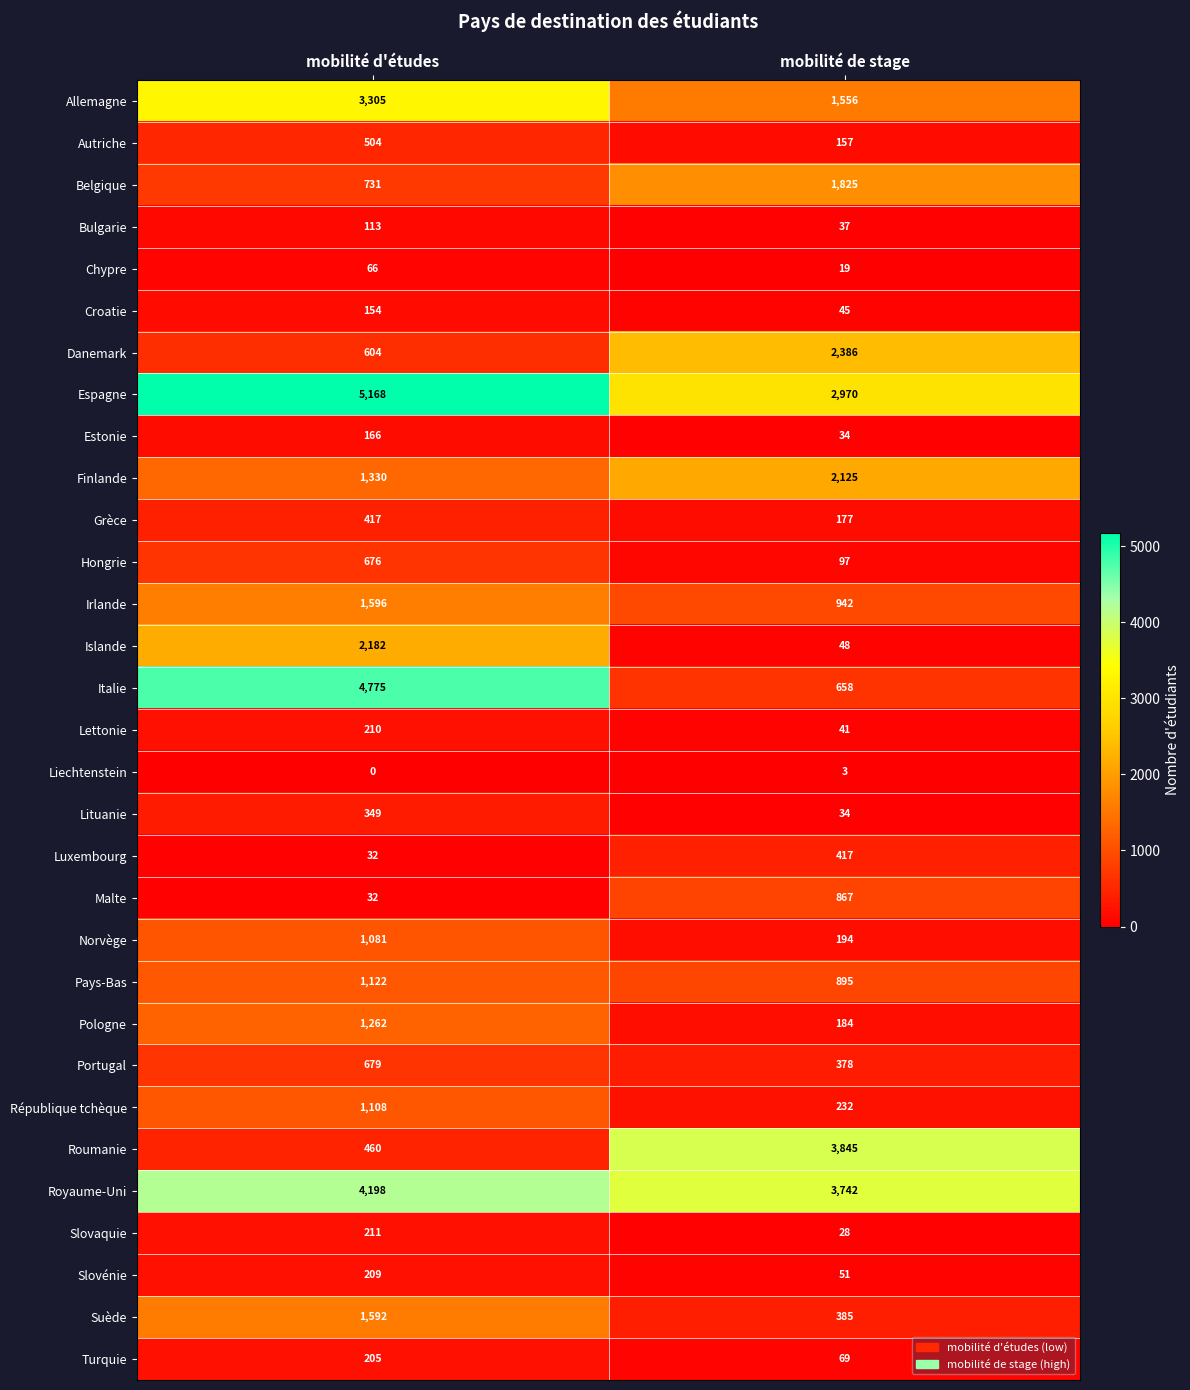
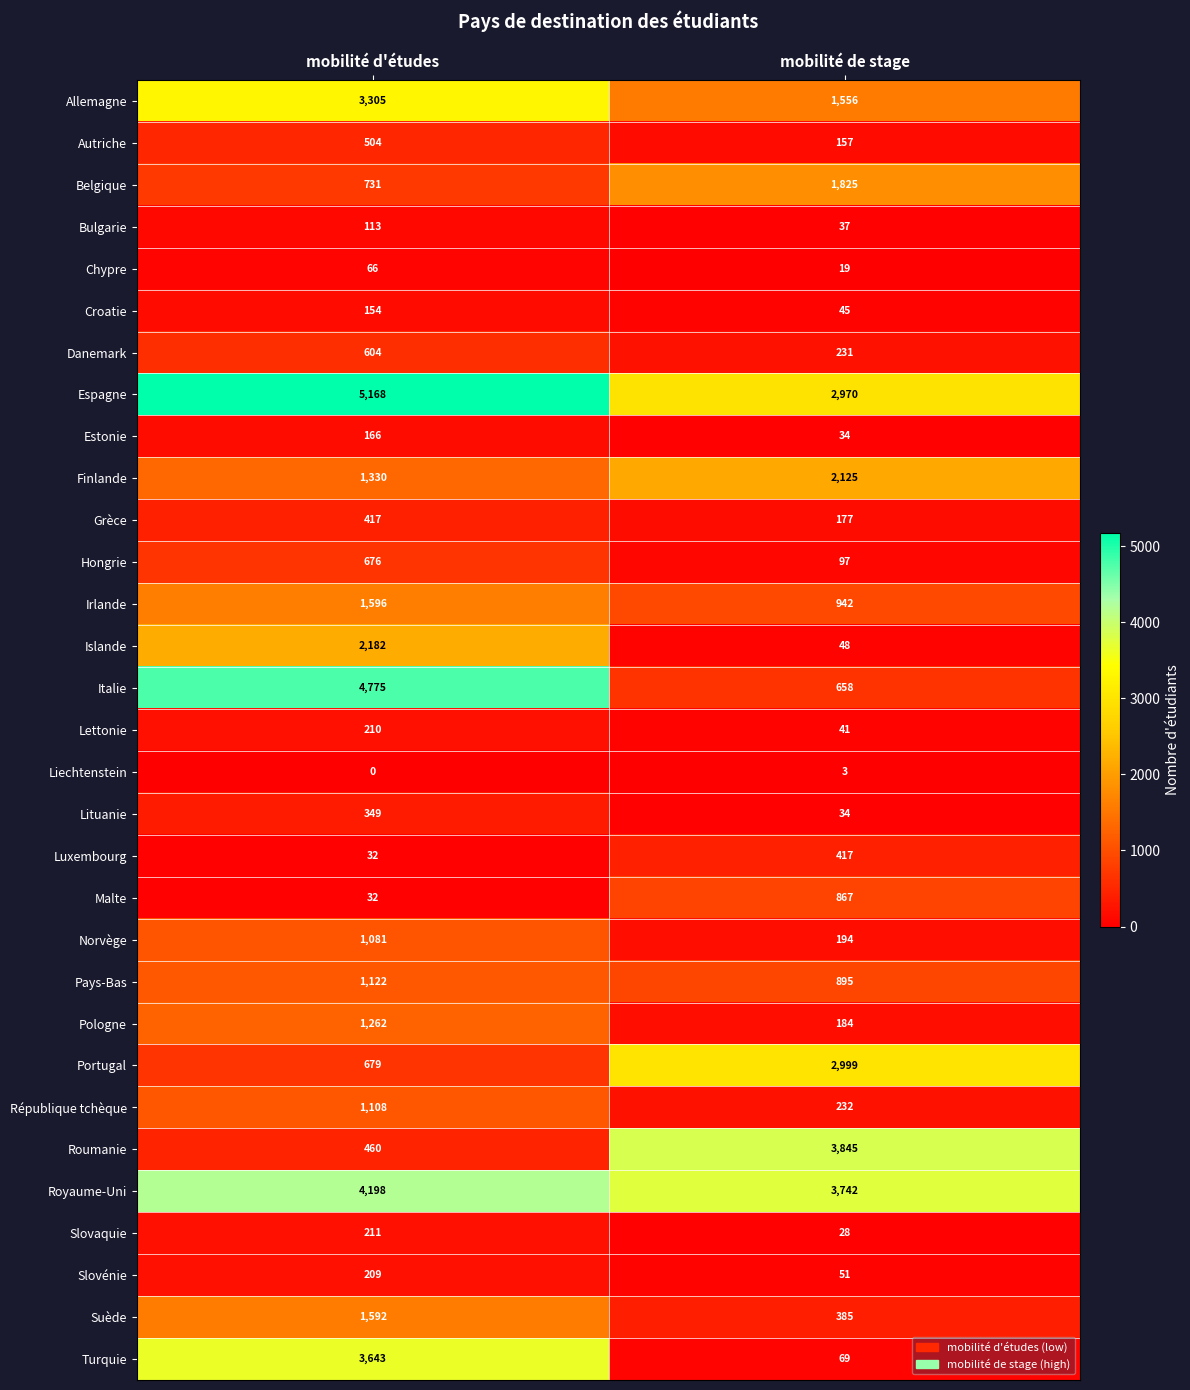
  {
    "Allemagne": {
      "mobilité d'études": "3,305",
      "mobilité de stage": "1,556"
    },
    "Autriche": {
      "mobilité d'études": "504",
      "mobilité de stage": "157"
    },
    "Belgique": {
      "mobilité d'études": "731",
      "mobilité de stage": "1,825"
    },
    "Bulgarie": {
      "mobilité d'études": "113",
      "mobilité de stage": "37"
    },
    "Chypre": {
      "mobilité d'études": "66",
      "mobilité de stage": "19"
    },
    "Croatie": {
      "mobilité d'études": "154",
      "mobilité de stage": "45"
    },
    "Danemark": {
      "mobilité d'études": "604",
-     "mobilité de stage": "2,386"
+     "mobilité de stage": "231"
    },
    "Espagne": {
      "mobilité d'études": "5,168",
      "mobilité de stage": "2,970"
    },
    "Estonie": {
      "mobilité d'études": "166",
      "mobilité de stage": "34"
    },
    "Finlande": {
      "mobilité d'études": "1,330",
      "mobilité de stage": "2,125"
    },
    "Grèce": {
      "mobilité d'études": "417",
      "mobilité de stage": "177"
    },
    "Hongrie": {
      "mobilité d'études": "676",
      "mobilité de stage": "97"
    },
    "Irlande": {
      "mobilité d'études": "1,596",
      "mobilité de stage": "942"
    },
    "Islande": {
      "mobilité d'études": "2,182",
      "mobilité de stage": "48"
    },
    "Italie": {
      "mobilité d'études": "4,775",
      "mobilité de stage": "658"
    },
    "Lettonie": {
      "mobilité d'études": "210",
      "mobilité de stage": "41"
    },
    "Liechtenstein": {
      "mobilité d'études": "0",
      "mobilité de stage": "3"
    },
    "Lituanie": {
      "mobilité d'études": "349",
      "mobilité de stage": "34"
    },
    "Luxembourg": {
      "mobilité d'études": "32",
      "mobilité de stage": "417"
    },
    "Malte": {
      "mobilité d'études": "32",
      "mobilité de stage": "867"
    },
    "Norvège": {
      "mobilité d'études": "1,081",
      "mobilité de stage": "194"
    },
    "Pays-Bas": {
      "mobilité d'études": "1,122",
      "mobilité de stage": "895"
    },
    "Pologne": {
      "mobilité d'études": "1,262",
      "mobilité de stage": "184"
    },
    "Portugal": {
      "mobilité d'études": "679",
-     "mobilité de stage": "378"
+     "mobilité de stage": "2,999"
    },
    "République tchèque": {
      "mobilité d'études": "1,108",
      "mobilité de stage": "232"
    },
    "Roumanie": {
      "mobilité d'études": "460",
      "mobilité de stage": "3,845"
    },
    "Royaume-Uni": {
      "mobilité d'études": "4,198",
      "mobilité de stage": "3,742"
    },
    "Slovaquie": {
      "mobilité d'études": "211",
      "mobilité de stage": "28"
    },
    "Slovénie": {
      "mobilité d'études": "209",
      "mobilité de stage": "51"
    },
    "Suède": {
      "mobilité d'études": "1,592",
      "mobilité de stage": "385"
    },
    "Turquie": {
-     "mobilité d'études": "205",
+     "mobilité d'études": "3,643",
      "mobilité de stage": "69"
    }
  }
